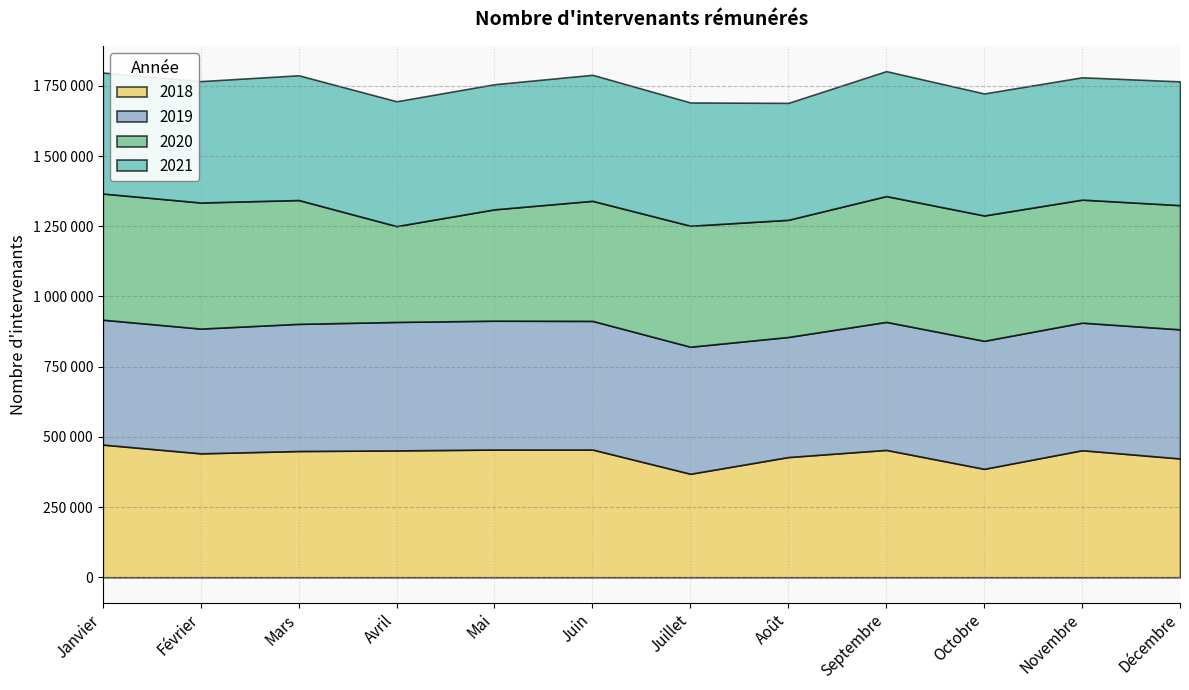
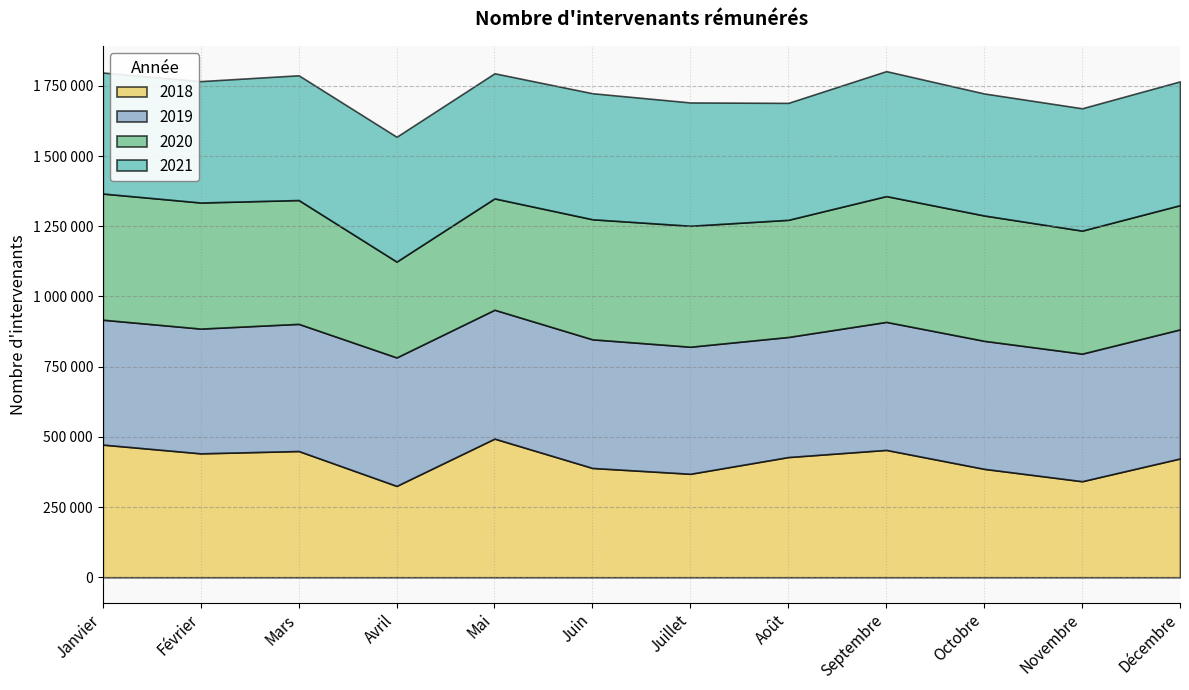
  {
    "2018": {
      "Janvier": 470000,
      "Février": 440000,
      "Mars": 450000,
-     "Avril": 450000,
-     "Mai": 450000,
-     "Juin": 450000,
+     "Avril": 330000,
+     "Mai": 490000,
+     "Juin": 390000,
      "Juillet": 370000,
      "Août": 430000,
      "Septembre": 450000,
      "Octobre": 390000,
-     "Novembre": 450000,
+     "Novembre": 340000,
      "Décembre": 420000
    }
  }
